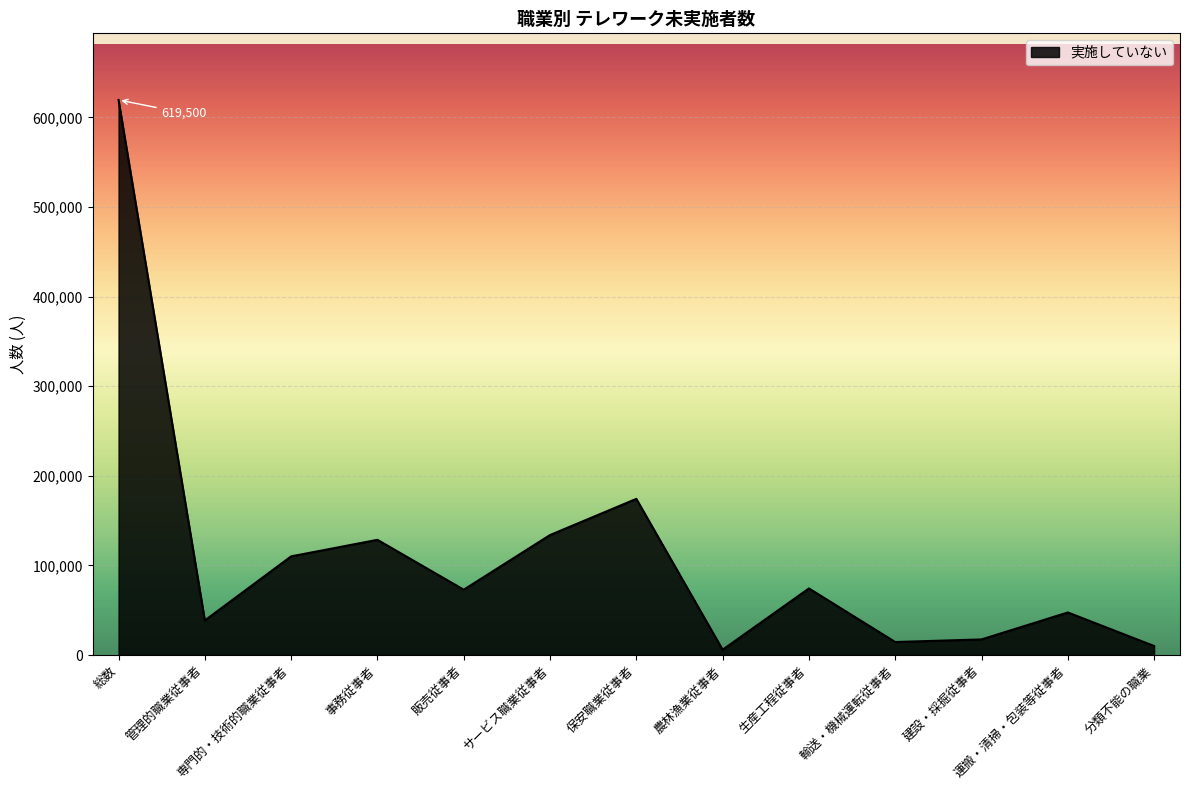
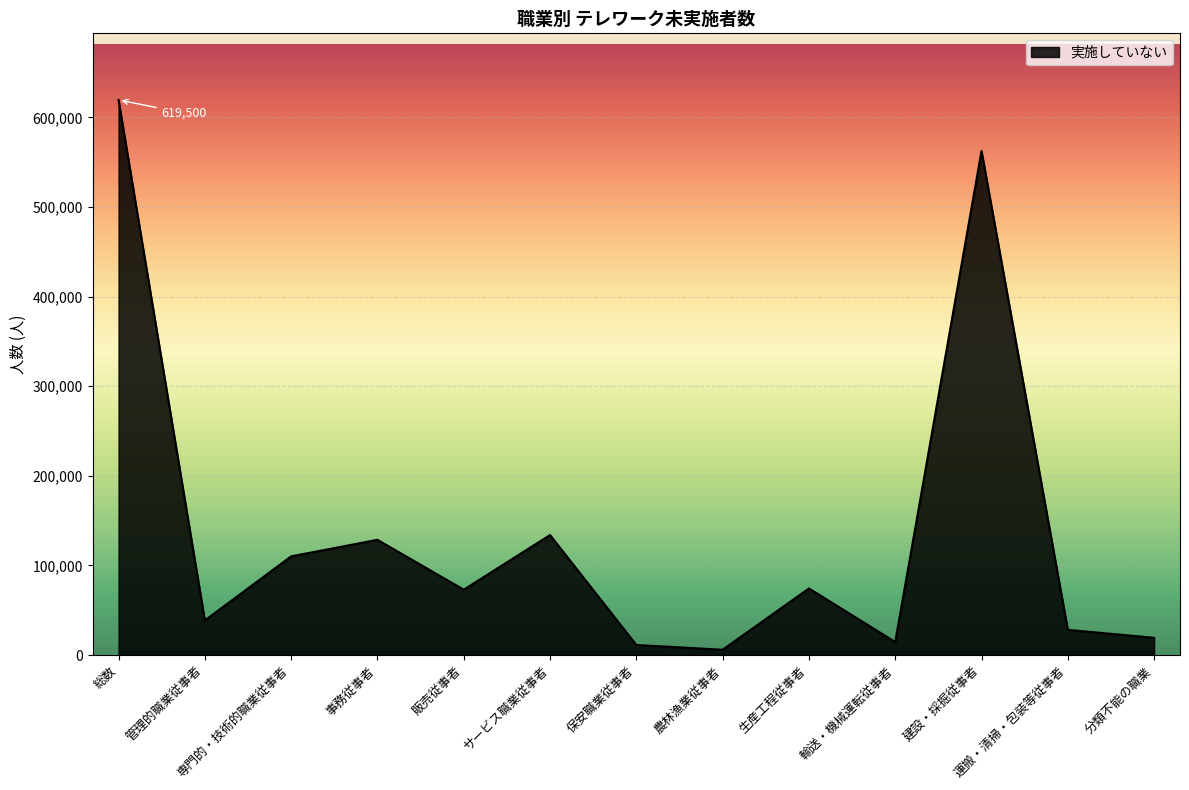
  {
    "管理的職業従事者": "40,000",
    "専門的・技術的職業従事者": "110,000",
    "事務従事者": "130,000",
    "販売従事者": "70,000",
    "サービス職業従事者": "130,000",
-   "保安職業従事者": "170,000",
+   "保安職業従事者": "10,000",
    "農林漁業従事者": "10,000",
    "生産工程従事者": "70,000",
    "輸送・機械運転従事者": "10,000",
-   "建設・採掘従事者": "20,000",
-   "運搬・清掃・包装等従事者": "50,000",
-   "分類不能の職業": "10,000"
+   "建設・採掘従事者": "560,000",
+   "運搬・清掃・包装等従事者": "30,000",
+   "分類不能の職業": "20,000"
  }
